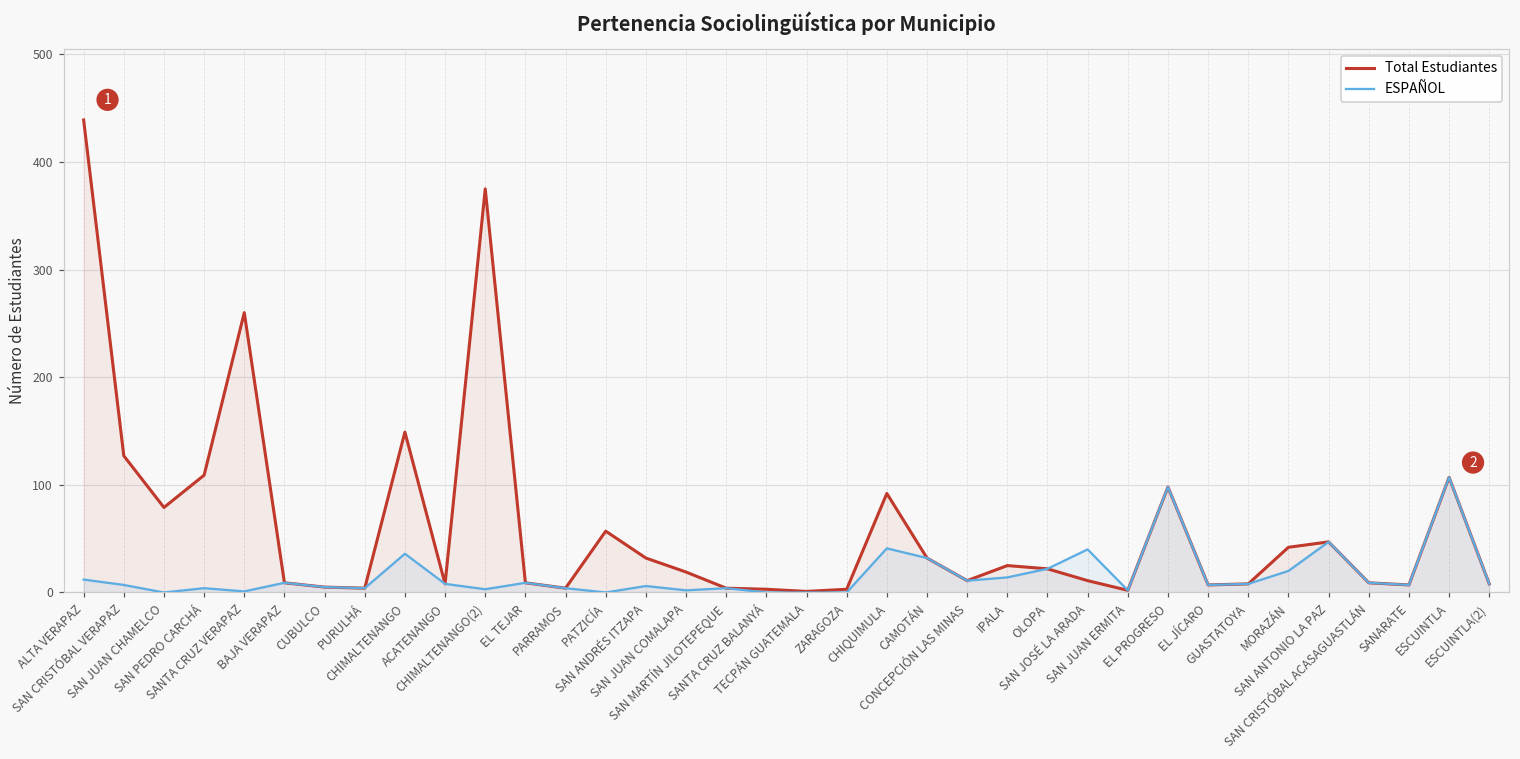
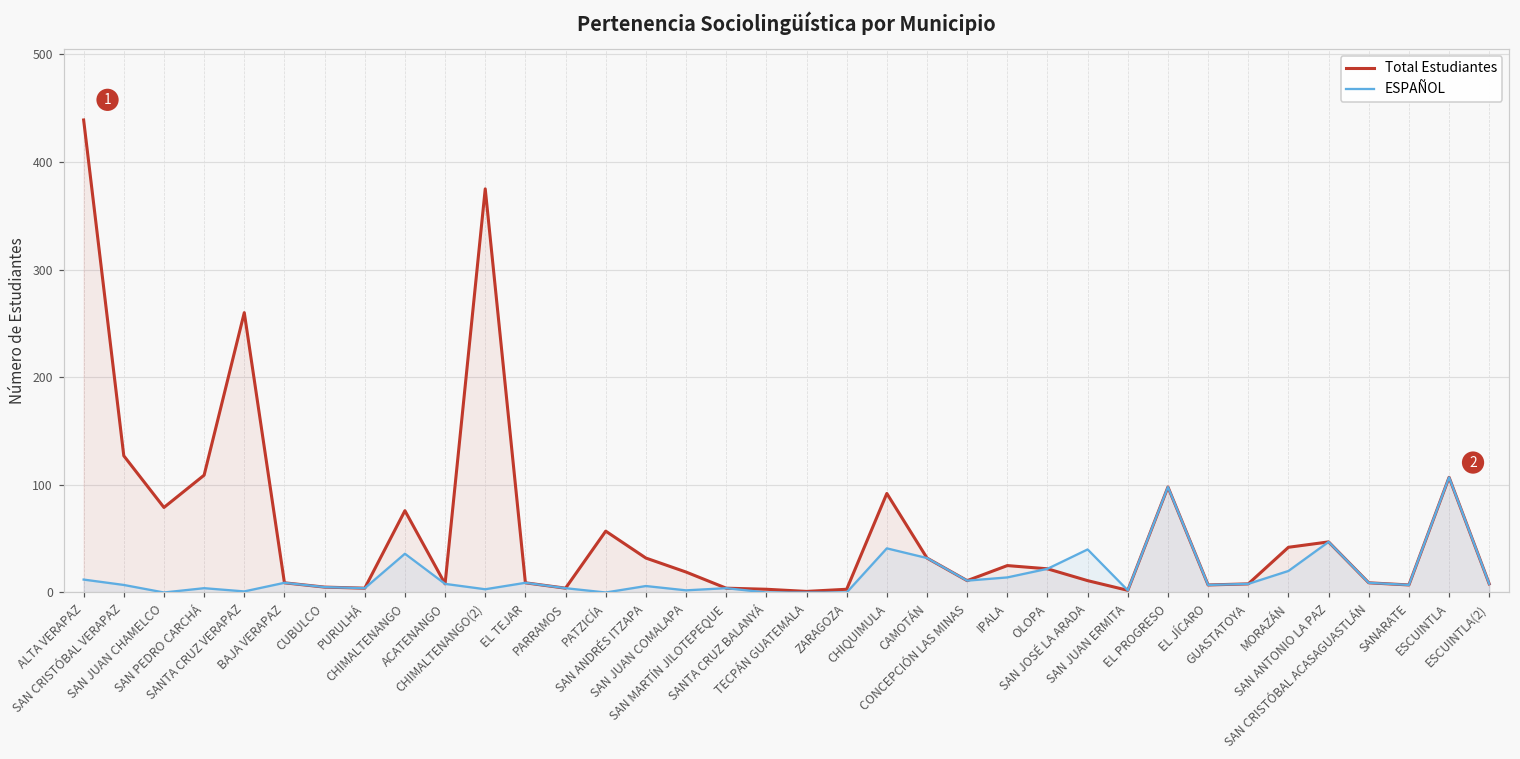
  {
    "Total Estudiantes": {
      "SAN CRISTÓBAL VERAPAZ": 130,
      "SAN JUAN CHAMELCO": 80,
      "SAN PEDRO CARCHÁ": 110,
      "SANTA CRUZ VERAPAZ": 260,
-     "CHIMALTENANGO": 150,
+     "CHIMALTENANGO": 80,
      "CHIMALTENANGO(2)": 380,
      "PATZICÍA": 60,
      "SAN ANDRÉS ITZAPA": 30,
      "SAN JUAN COMALAPA": 20,
      "SANTA CRUZ BALANYÁ": 0,
      "ZARAGOZA": 0,
      "CHIQUIMULA": 90,
      "IPALA": 30,
      "SAN JOSÉ LA ARADA": 10,
      "MORAZÁN": 40
    },
    "ESPAÑOL": {
      "ALTA VERAPAZ": 10,
      "SAN CRISTÓBAL VERAPAZ": 10,
      "SAN JUAN CHAMELCO": 0,
      "SAN PEDRO CARCHÁ": 0,
      "SANTA CRUZ VERAPAZ": 0,
      "CHIMALTENANGO": 40,
      "CHIMALTENANGO(2)": 0,
      "PATZICÍA": 0,
      "SAN ANDRÉS ITZAPA": 10,
      "SAN JUAN COMALAPA": 0,
      "SANTA CRUZ BALANYÁ": 0,
      "ZARAGOZA": 0,
      "CHIQUIMULA": 40,
      "IPALA": 10,
      "SAN JOSÉ LA ARADA": 40,
      "MORAZÁN": 20
    }
  }
